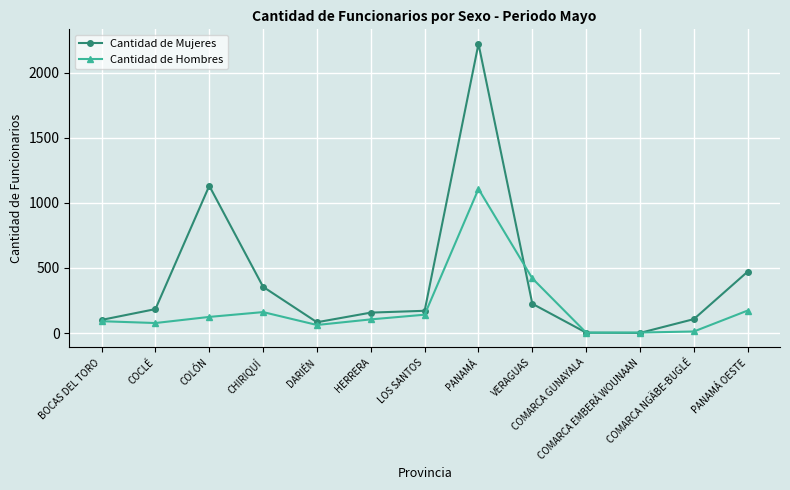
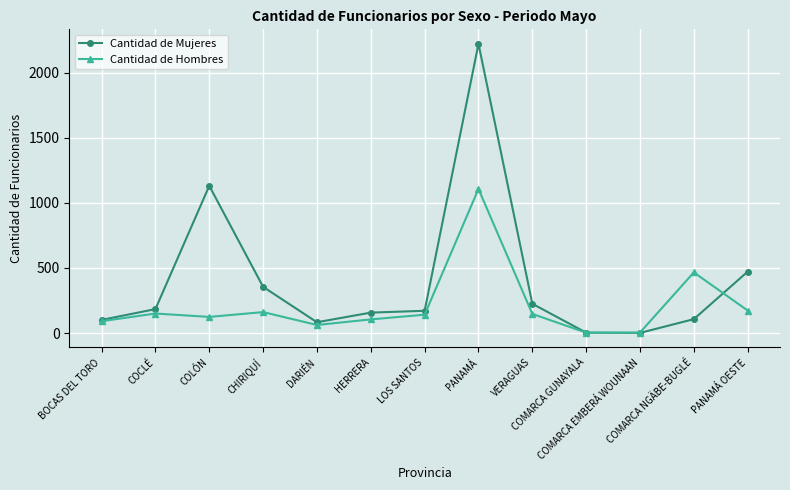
  {
    "Cantidad de Mujeres": {
      "COCLÉ": 180,
      "COLÓN": 1130,
      "CHIRIQUÍ": 360,
      "DARIÉN": 80,
      "HERRERA": 160,
      "LOS SANTOS": 170,
      "PANAMÁ": 2220,
      "VERAGUAS": 230,
      "COMARCA NGÄBE-BUGLÉ": 110,
      "PANAMÁ OESTE": 470
    },
    "Cantidad de Hombres": {
-     "COCLÉ": 80,
+     "COCLÉ": 150,
      "COLÓN": 120,
      "CHIRIQUÍ": 160,
      "DARIÉN": 60,
      "HERRERA": 110,
      "LOS SANTOS": 140,
      "PANAMÁ": 1110,
-     "VERAGUAS": 420,
-     "COMARCA NGÄBE-BUGLÉ": 10,
+     "VERAGUAS": 150,
+     "COMARCA NGÄBE-BUGLÉ": 470,
      "PANAMÁ OESTE": 170
    }
  }
